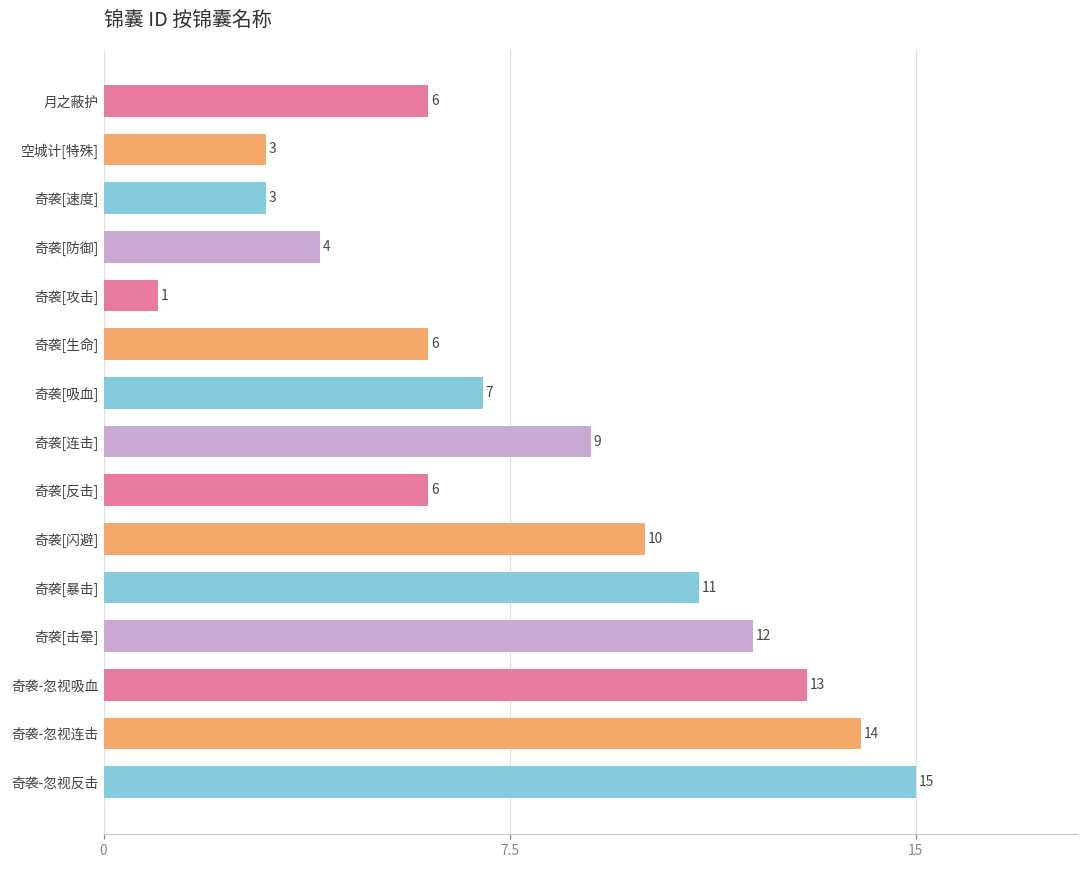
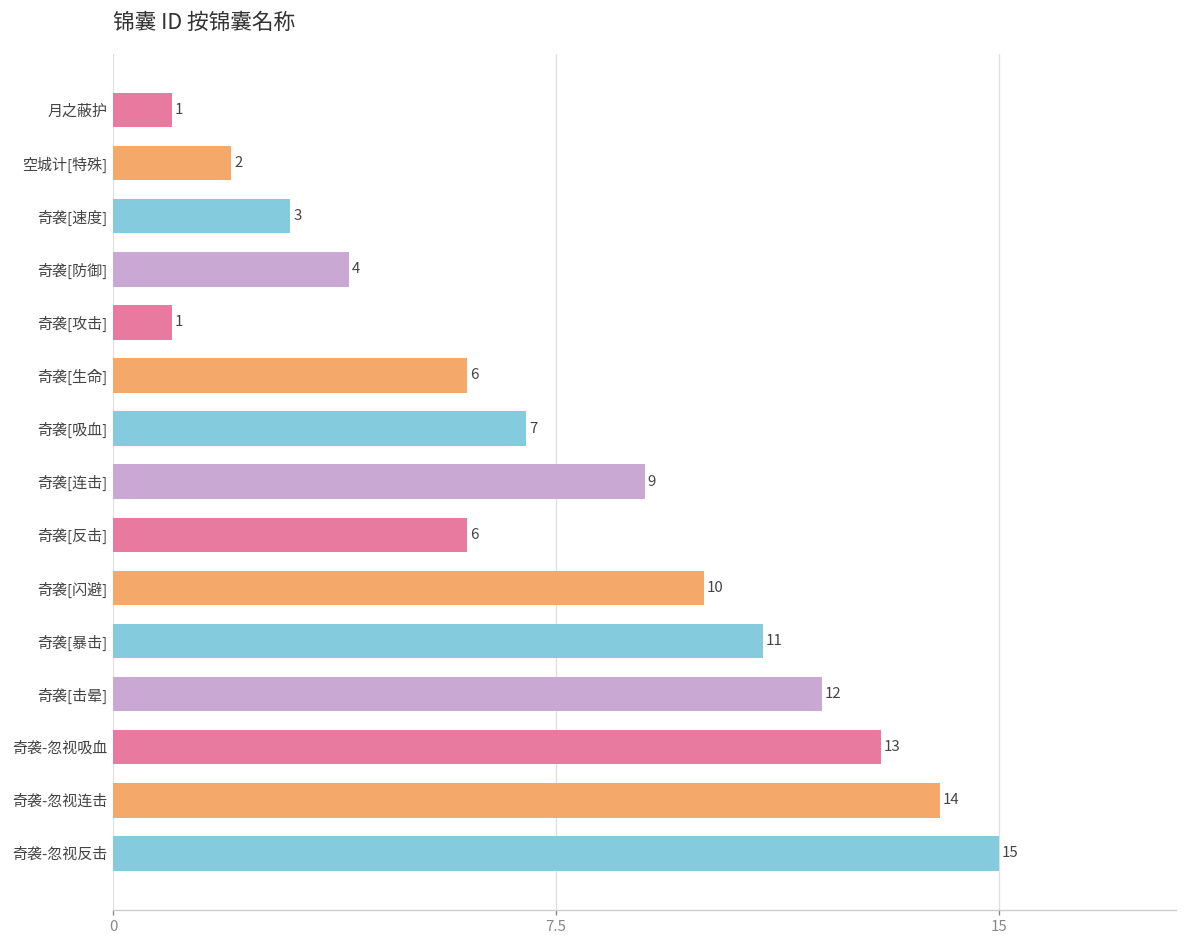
  {
-   "月之蔽护": 6,
-   "空城计[特殊]": 3,
+   "月之蔽护": 1,
+   "空城计[特殊]": 2,
    "奇袭[速度]": 3,
    "奇袭[防御]": 4,
    "奇袭[攻击]": 1,
    "奇袭[生命]": 6,
    "奇袭[吸血]": 7,
    "奇袭[连击]": 9,
    "奇袭[反击]": 6,
    "奇袭[闪避]": 10,
    "奇袭[暴击]": 11,
    "奇袭[击晕]": 12,
    "奇袭-忽视吸血": 13,
    "奇袭-忽视连击": 14,
    "奇袭-忽视反击": 15
  }
